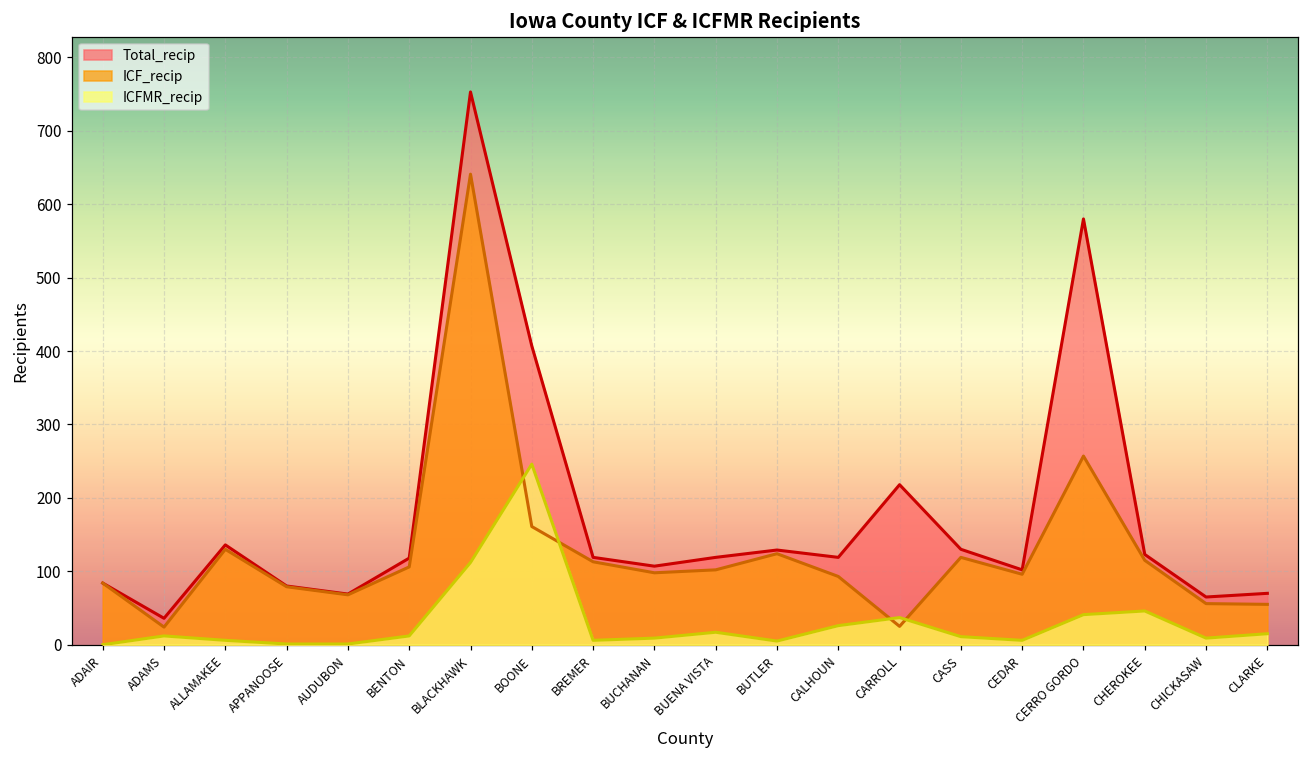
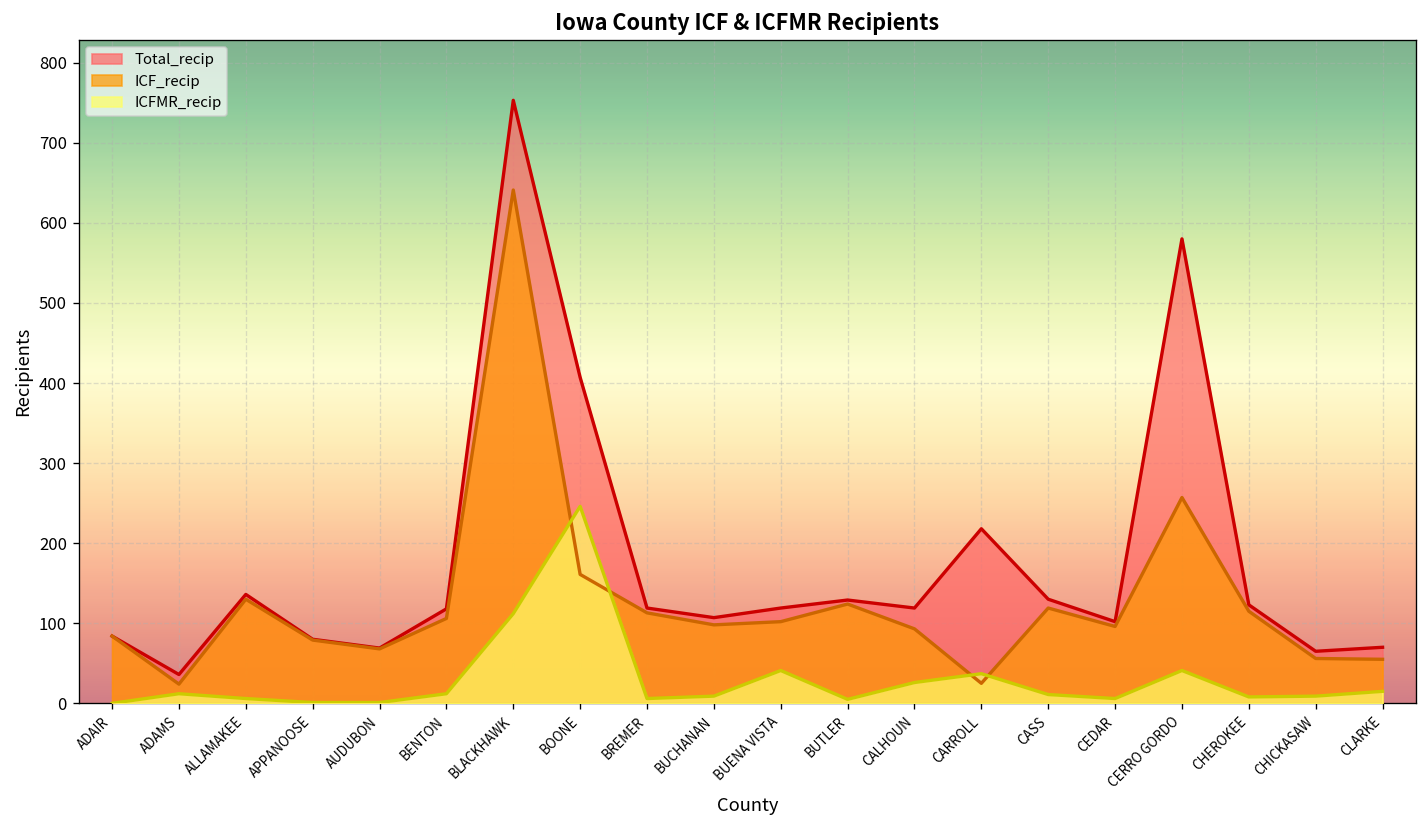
  {
    "Total_recip": {
      "ADAMS": 40,
      "ALLAMAKEE": 140,
      "BENTON": 120,
      "BLACKHAWK": 750,
      "BOONE": 410,
      "BREMER": 120,
      "BUCHANAN": 110,
      "BUENA VISTA": 120,
      "BUTLER": 130,
      "CALHOUN": 120,
      "CARROLL": 220,
      "CASS": 130,
      "CEDAR": 100,
      "CERRO GORDO": 580,
      "CHEROKEE": 120,
      "CHICKASAW": 70,
      "CLARKE": 70
    },
    "ICF_recip": {
      "ADAMS": 20,
      "ALLAMAKEE": 130,
      "BENTON": 110,
      "BLACKHAWK": 640,
      "BOONE": 160,
      "BREMER": 110,
      "BUCHANAN": 100,
      "BUENA VISTA": 100,
      "BUTLER": 120,
      "CALHOUN": 90,
      "CARROLL": 30,
      "CASS": 120,
      "CEDAR": 100,
      "CERRO GORDO": 260,
      "CHEROKEE": 120,
      "CHICKASAW": 60,
      "CLARKE": 60
    },
    "ICFMR_recip": {
      "ADAIR": 0,
      "ADAMS": 10,
      "ALLAMAKEE": 10,
      "APPANOOSE": 0,
      "AUDUBON": 0,
      "BENTON": 10,
      "BLACKHAWK": 110,
      "BOONE": 250,
      "BREMER": 10,
      "BUCHANAN": 10,
-     "BUENA VISTA": 20,
+     "BUENA VISTA": 40,
      "BUTLER": 10,
      "CALHOUN": 30,
      "CARROLL": 40,
      "CASS": 10,
      "CEDAR": 10,
      "CERRO GORDO": 40,
-     "CHEROKEE": 50,
+     "CHEROKEE": 10,
      "CHICKASAW": 10,
      "CLARKE": 20
    }
  }
